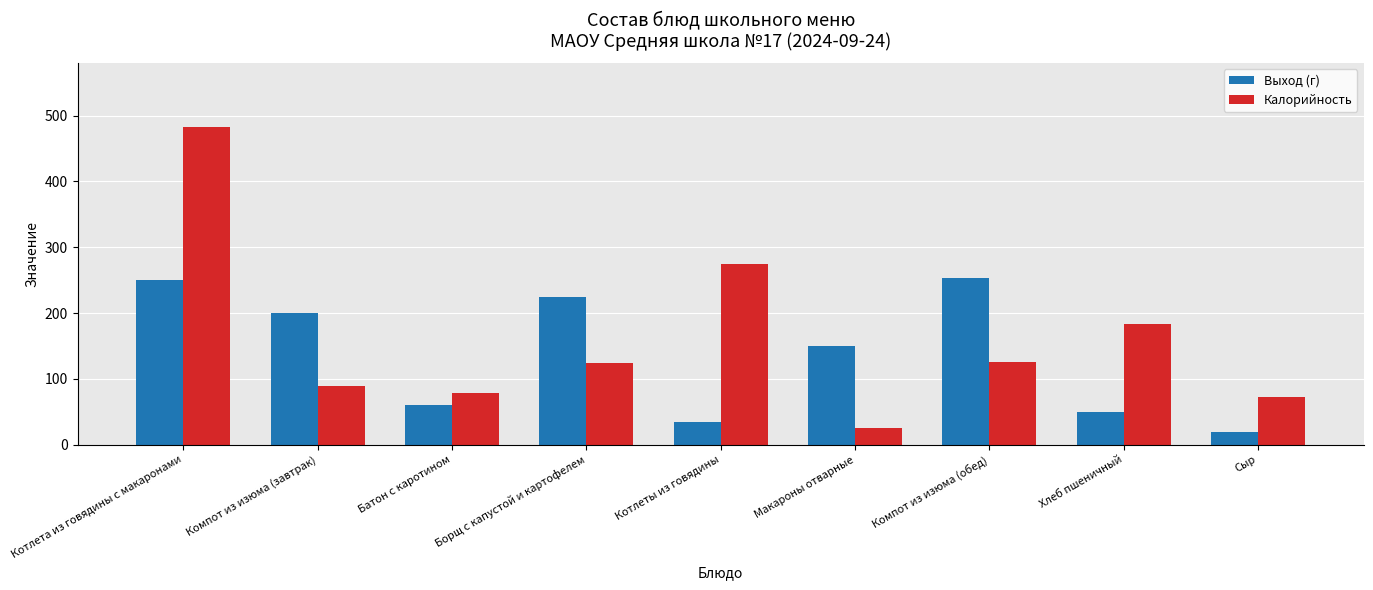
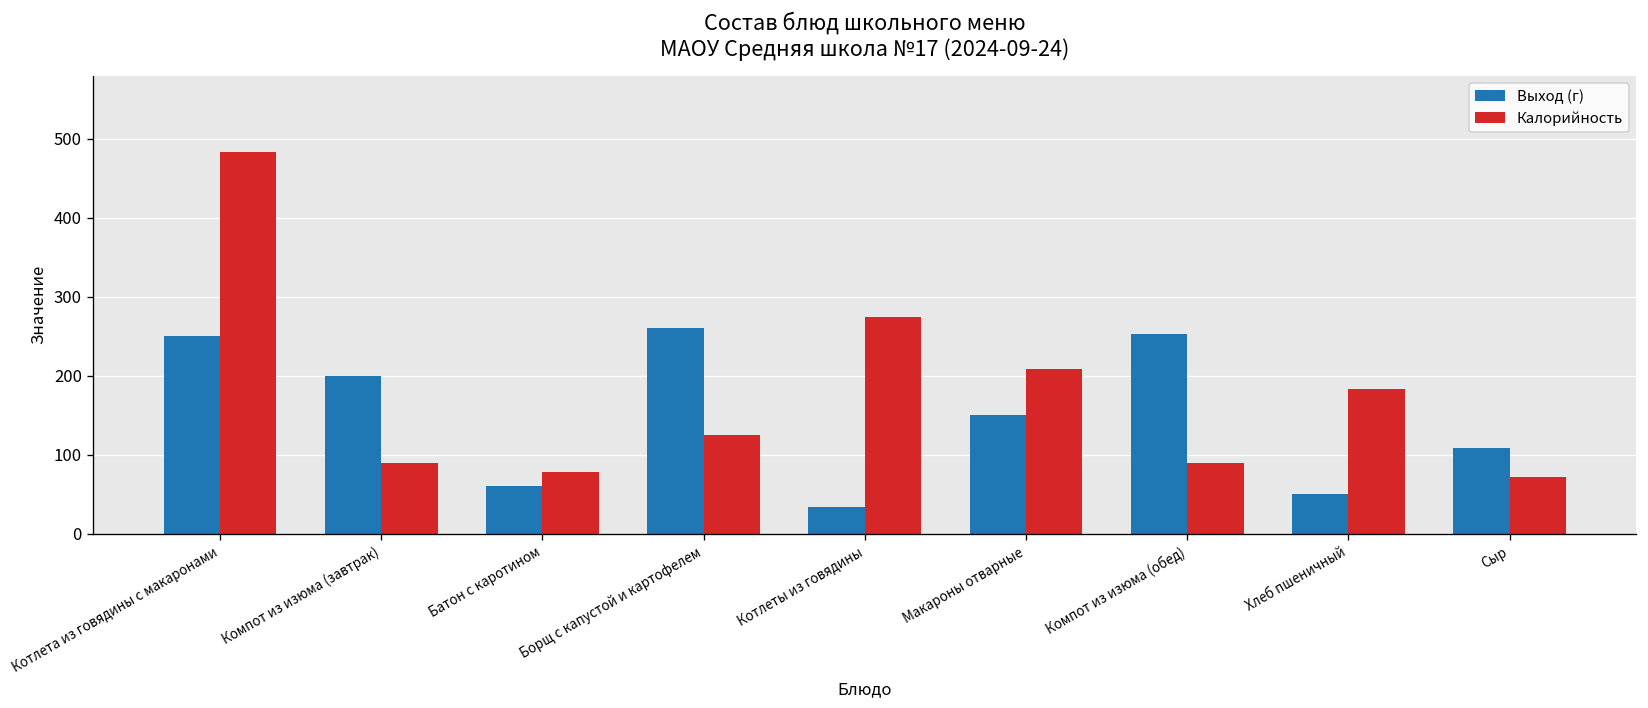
  {
    "Выход (г)": {
      "Котлета из говядины с макаронами": 250,
      "Компот из изюма (завтрак)": 200,
      "Батон с каротином": 60,
-     "Борщ с капустой и картофелем": 220,
+     "Борщ с капустой и картофелем": 260,
      "Котлеты из говядины": 30,
      "Макароны отварные": 150,
      "Компот из изюма (обед)": 250,
      "Хлеб пшеничный": 50,
-     "Сыр": 20
+     "Сыр": 110
    },
    "Калорийность": {
      "Котлета из говядины с макаронами": 480,
      "Компот из изюма (завтрак)": 90,
      "Батон с каротином": 80,
      "Борщ с капустой и картофелем": 130,
      "Котлеты из говядины": 270,
-     "Макароны отварные": 30,
-     "Компот из изюма (обед)": 130,
+     "Макароны отварные": 210,
+     "Компот из изюма (обед)": 90,
      "Хлеб пшеничный": 180,
      "Сыр": 70
    }
  }
